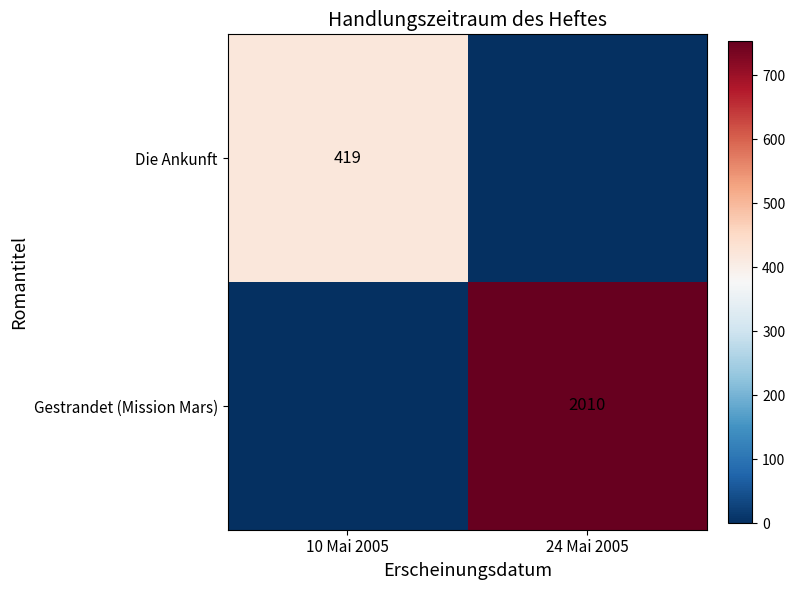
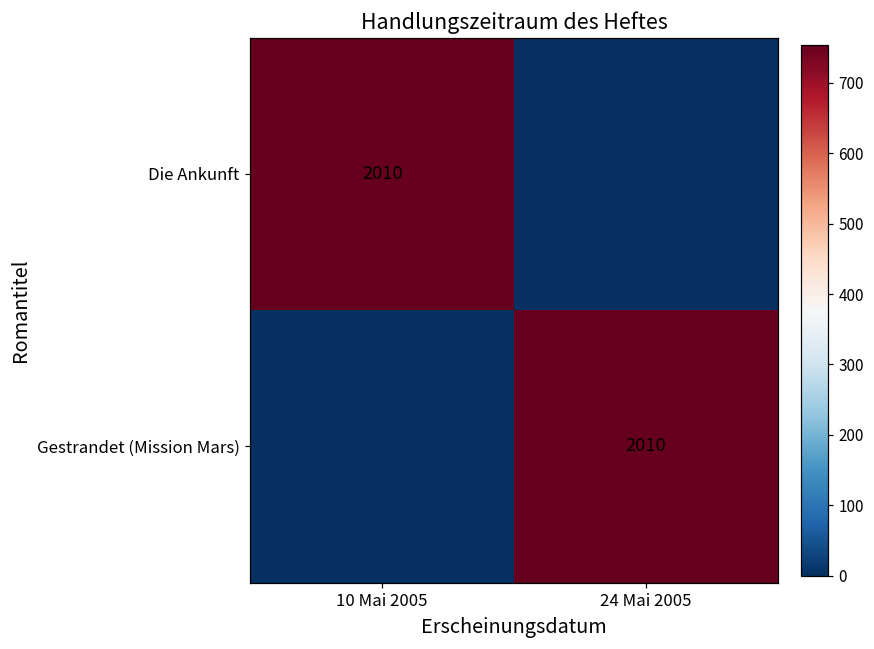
  {
    "Die Ankunft": {
-     "10 Mai 2005": 419
+     "10 Mai 2005": 2010
    },
    "Gestrandet (Mission Mars)": {
      "24 Mai 2005": 2010
    }
  }
